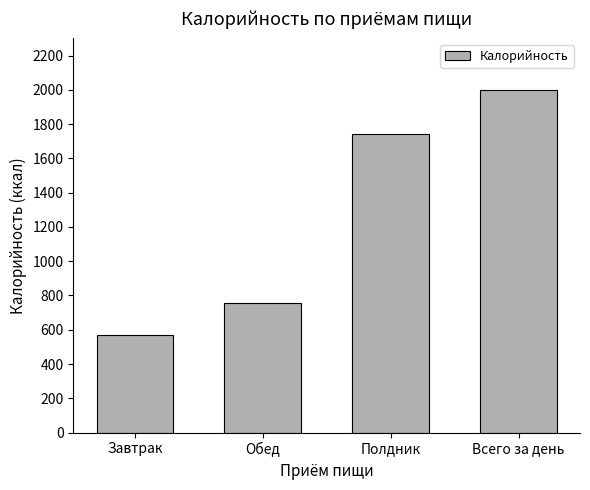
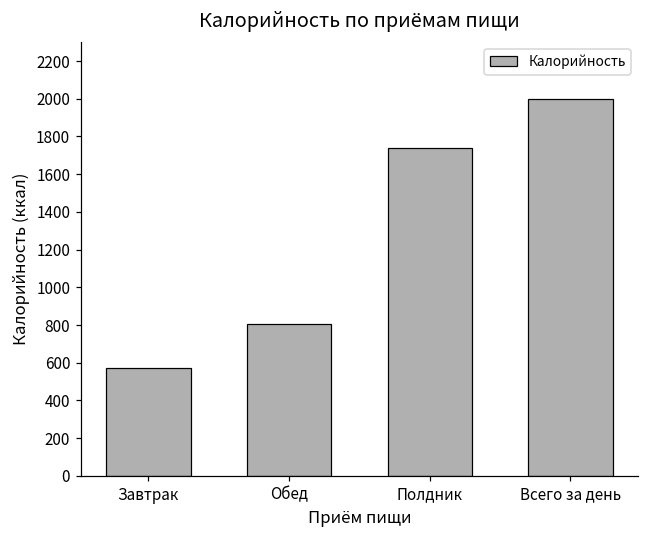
  {
    "Завтрак": 570,
-   "Обед": 760,
+   "Обед": 800,
    "Полдник": 1740,
    "Всего за день": 2000
  }
